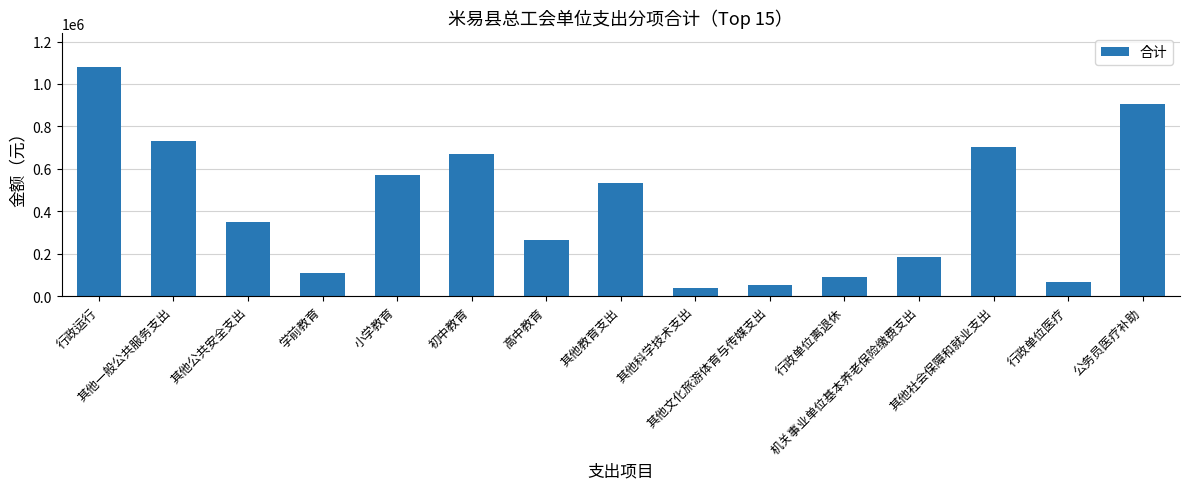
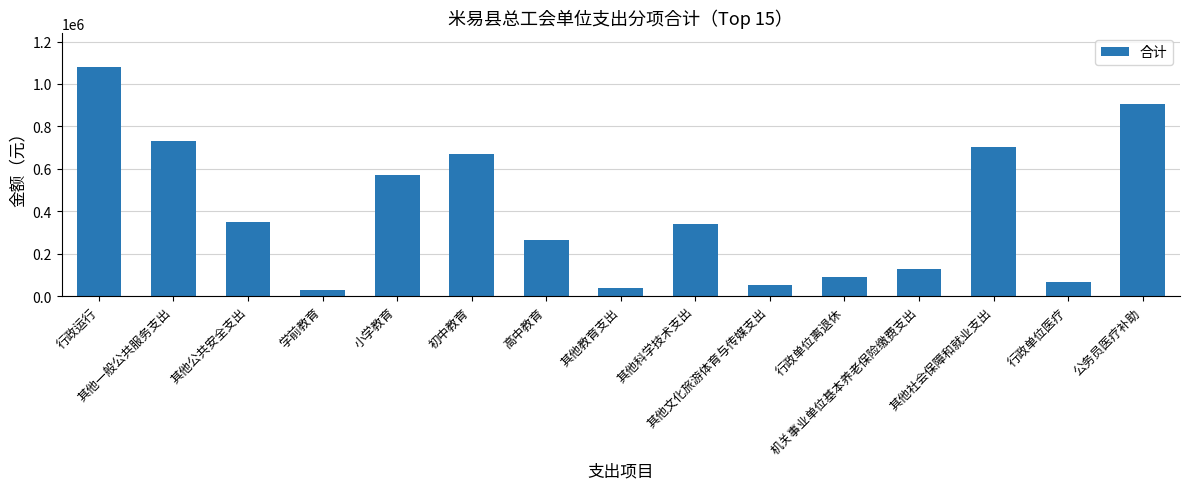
  {
    "行政运行": 1080000,
    "其他一般公共服务支出": 730000,
    "其他公共安全支出": 350000,
-   "学前教育": 110000,
+   "学前教育": 30000,
    "小学教育": 570000,
    "初中教育": 670000,
    "高中教育": 270000,
-   "其他教育支出": 530000,
-   "其他科学技术支出": 40000,
+   "其他教育支出": 40000,
+   "其他科学技术支出": 340000,
    "其他文化旅游体育与传媒支出": 50000,
    "行政单位离退休": 90000,
-   "机关事业单位基本养老保险缴费支出": 180000,
+   "机关事业单位基本养老保险缴费支出": 130000,
    "其他社会保障和就业支出": 700000,
    "行政单位医疗": 70000,
    "公务员医疗补助": 910000
  }
